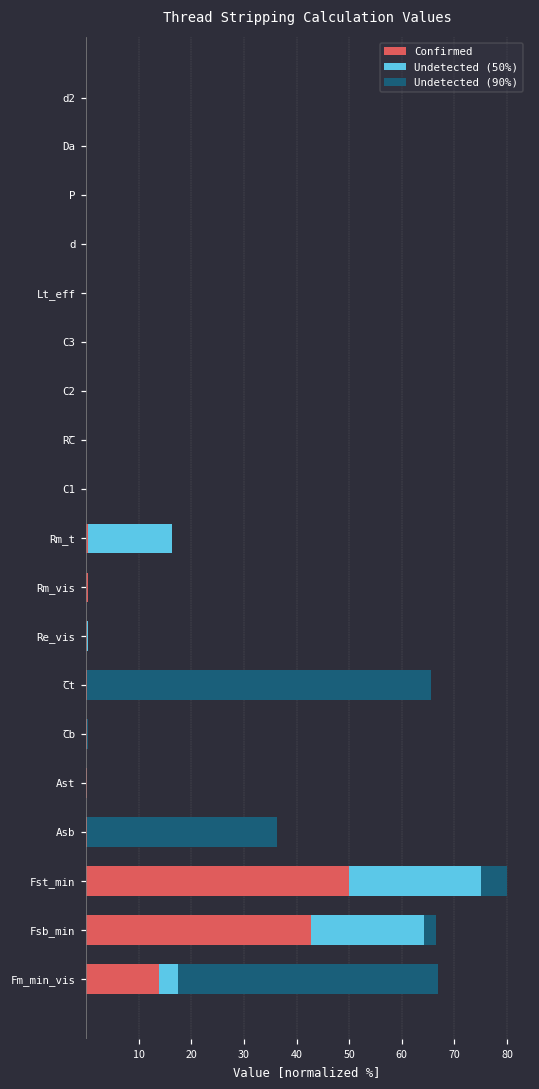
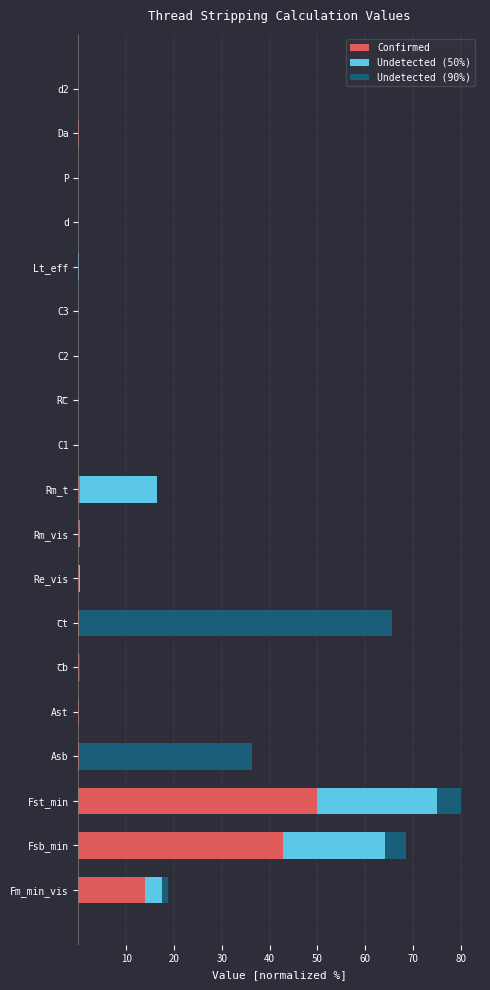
  {
    "Confirmed": {
      "Fst_min": 50,
      "Fsb_min": 43,
      "Fm_min_vis": 14
    },
    "Undetected (50%)": {
      "Rm_t": 16,
      "Fst_min": 25,
      "Fsb_min": 21,
      "Fm_min_vis": 4
    },
    "Undetected (90%)": {
      "Ꞇt": 65,
      "Asb": 36,
      "Fst_min": 5,
-     "Fsb_min": 2,
-     "Fm_min_vis": 49
+     "Fsb_min": 4,
+     "Fm_min_vis": 1
    }
  }
